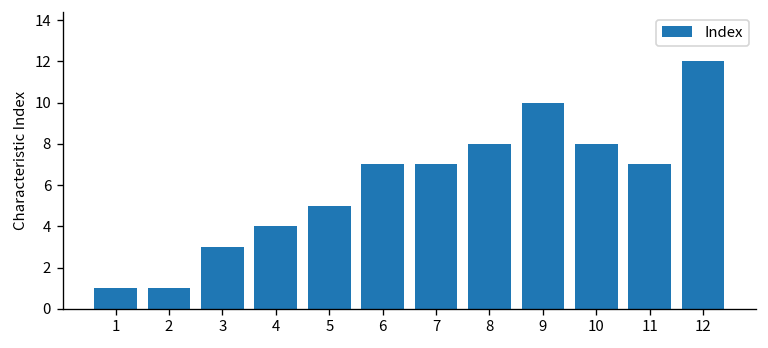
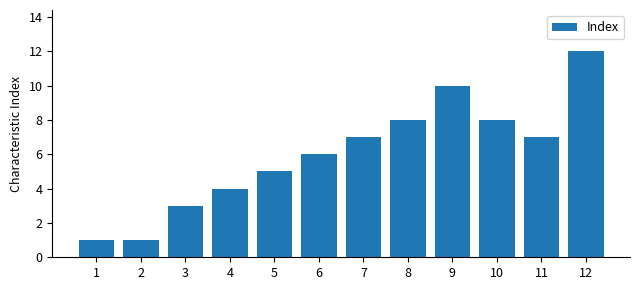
  {
    "1": 1,
    "2": 1,
    "3": 3,
    "4": 4,
    "5": 5,
-   "6": 7,
+   "6": 6,
    "7": 7,
    "8": 8,
    "9": 10,
    "10": 8,
    "11": 7,
    "12": 12
  }
